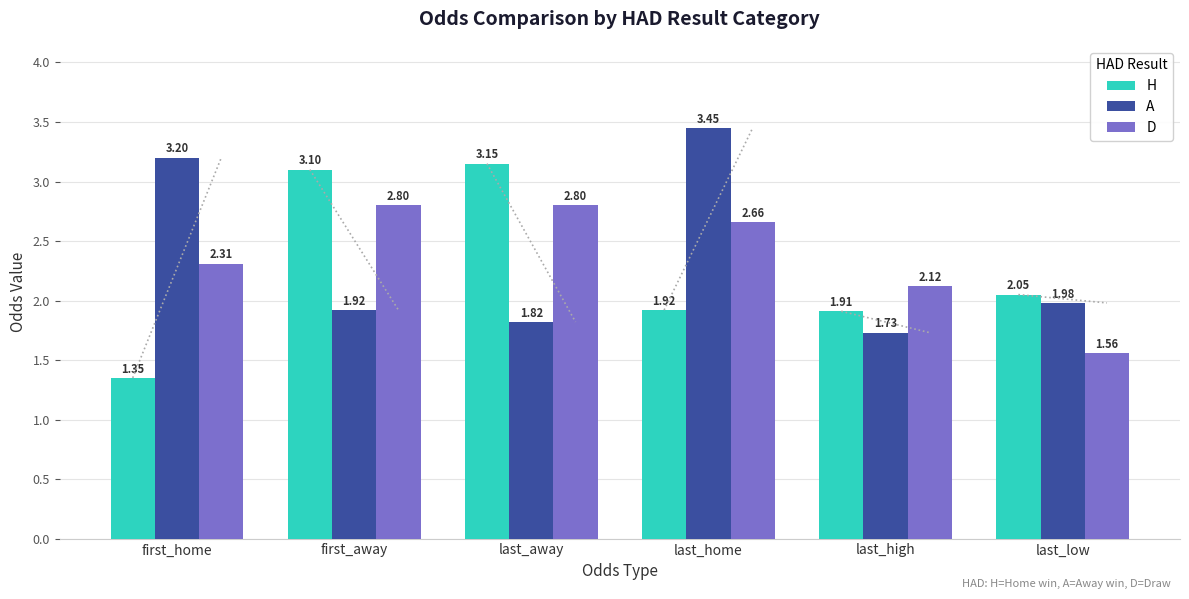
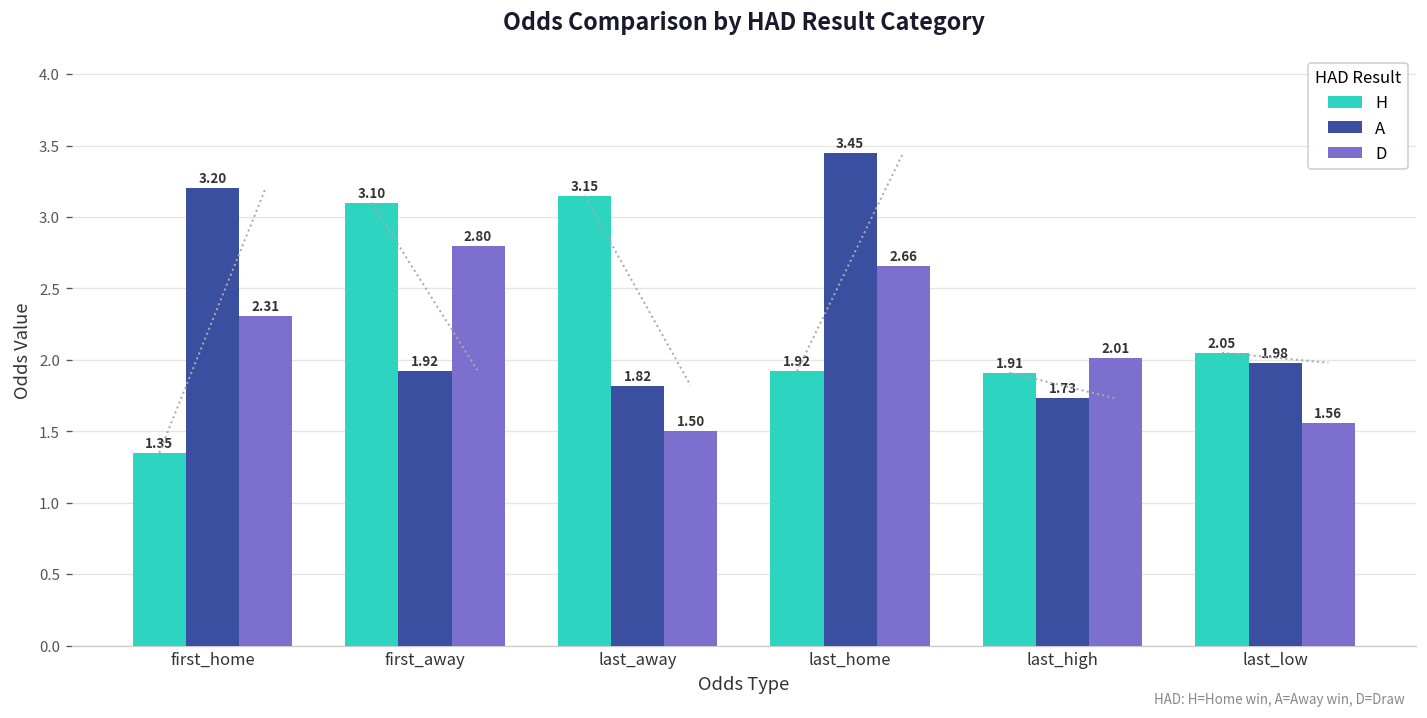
  {
    "H": {
      "first_home": 1.35,
      "first_away": 3.10,
      "last_away": 3.15,
      "last_home": 1.92,
      "last_high": 1.91,
      "last_low": 2.05
    },
    "A": {
      "first_home": 3.20,
      "first_away": 1.92,
      "last_away": 1.82,
      "last_home": 3.45,
      "last_high": 1.73,
      "last_low": 1.98
    },
    "D": {
      "first_home": 2.31,
      "first_away": 2.80,
-     "last_away": 2.80,
+     "last_away": 1.50,
      "last_home": 2.66,
-     "last_high": 2.12,
+     "last_high": 2.01,
      "last_low": 1.56
    }
  }
